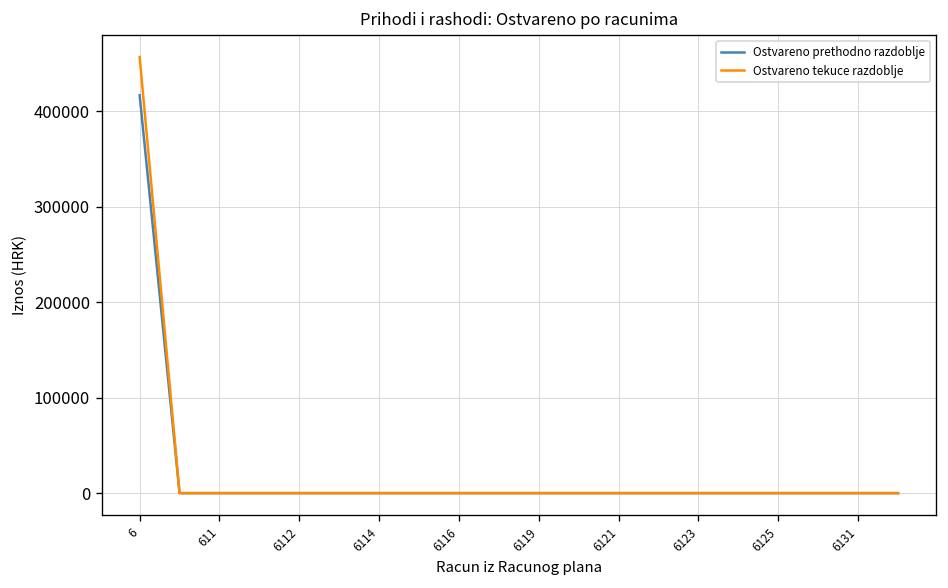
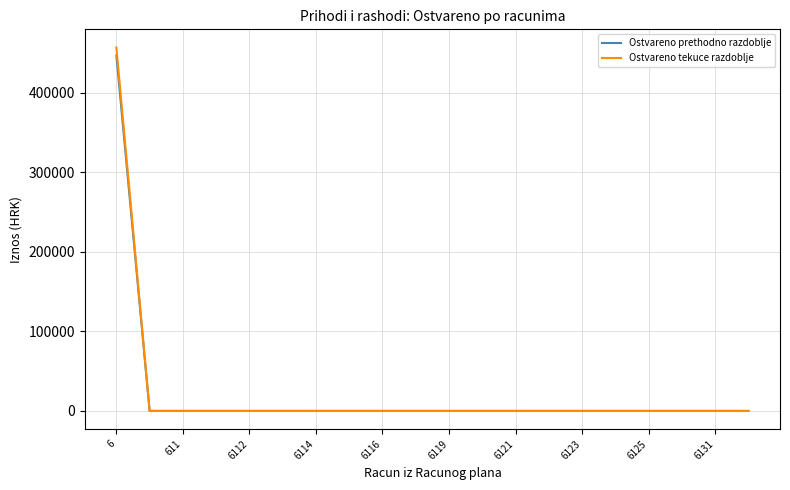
  {
    "Ostvareno prethodno razdoblje": {
-     "6": 420000
+     "6": 450000
    },
    "Ostvareno tekuce razdoblje": {
      "6": 460000
    }
  }
